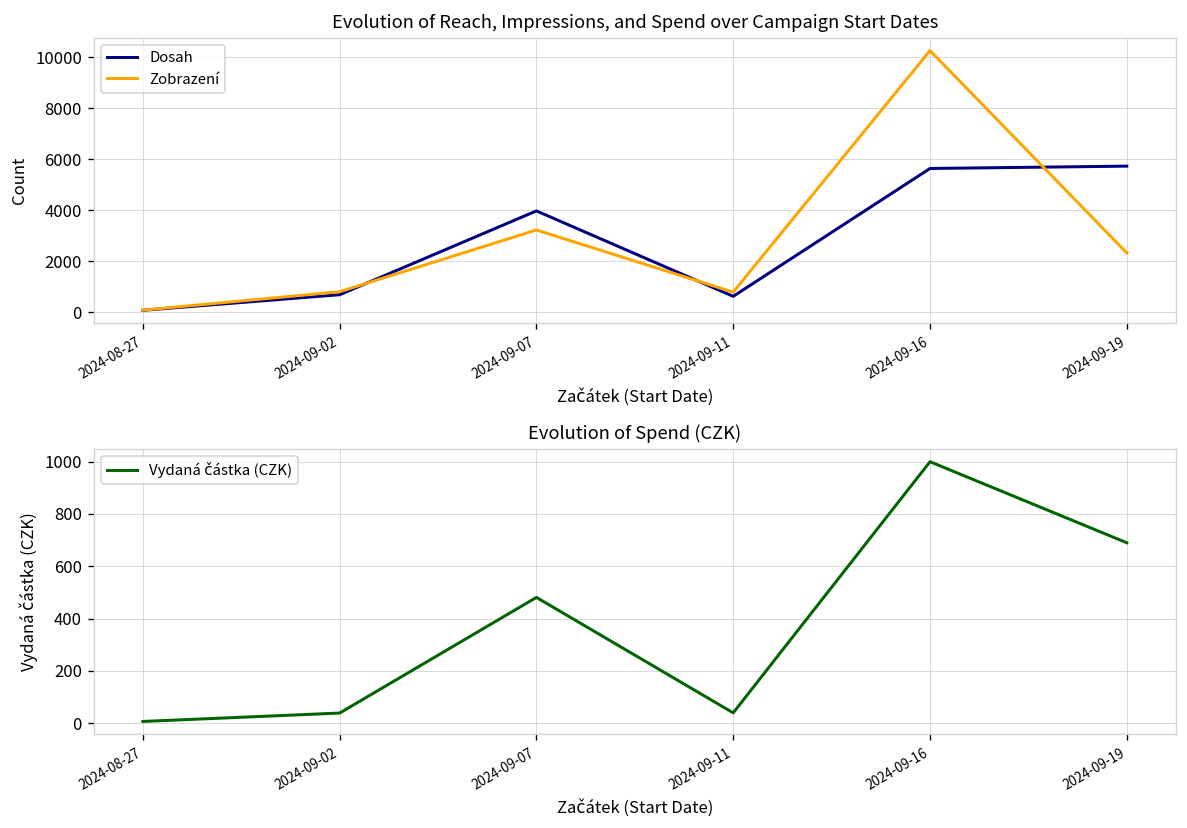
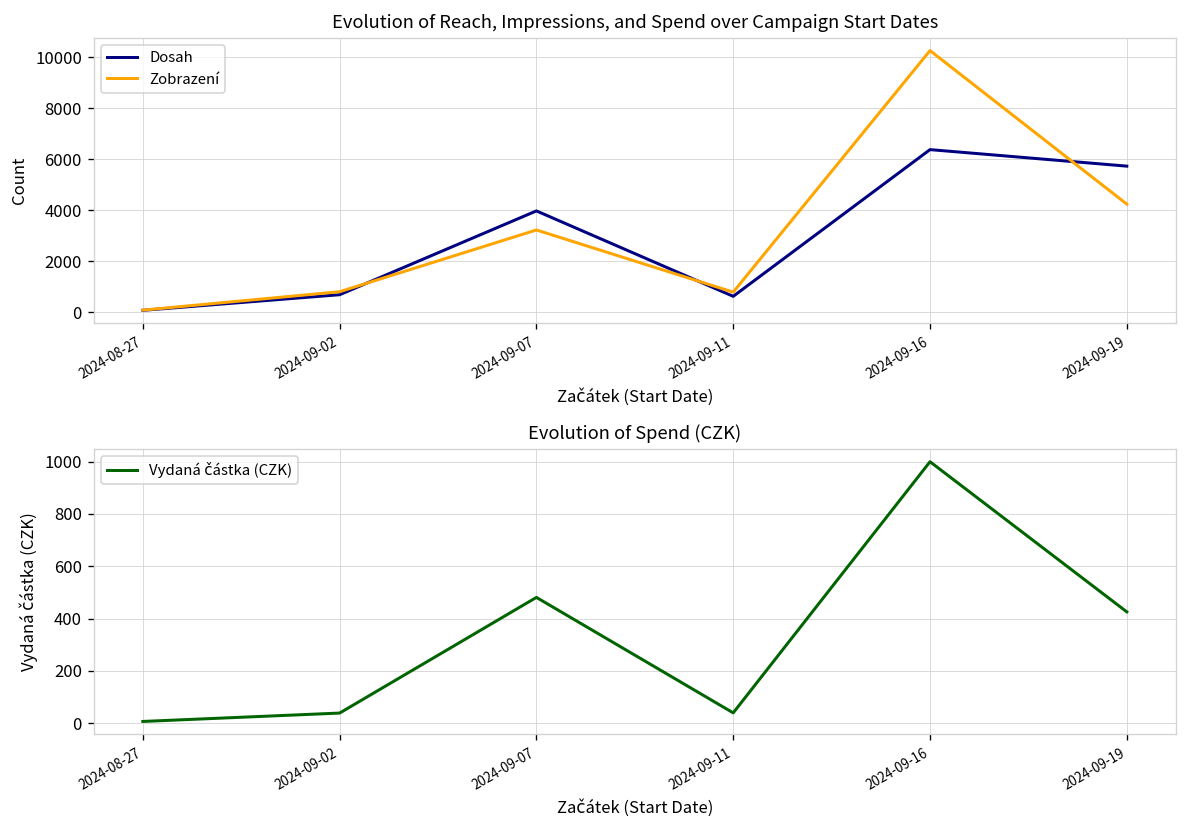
  {
    "Evolution of Reach, Impressions, and Spend over Campaign Start Dates": {
      "Dosah": {
        "2024-09-07": 4000,
        "2024-09-11": 600,
-       "2024-09-16": 5600,
+       "2024-09-16": 6400,
        "2024-09-19": 5700
      },
      "Zobrazení": {
        "2024-09-07": 3200,
        "2024-09-11": 800,
        "2024-09-16": 10300,
-       "2024-09-19": 2300
+       "2024-09-19": 4200
      }
    },
    "Evolution of Spend (CZK)": {
      "2024-08-27": 10,
      "2024-09-02": 40,
      "2024-09-07": 480,
      "2024-09-11": 40,
      "2024-09-16": 1000,
-     "2024-09-19": 690
+     "2024-09-19": 430
    }
  }
